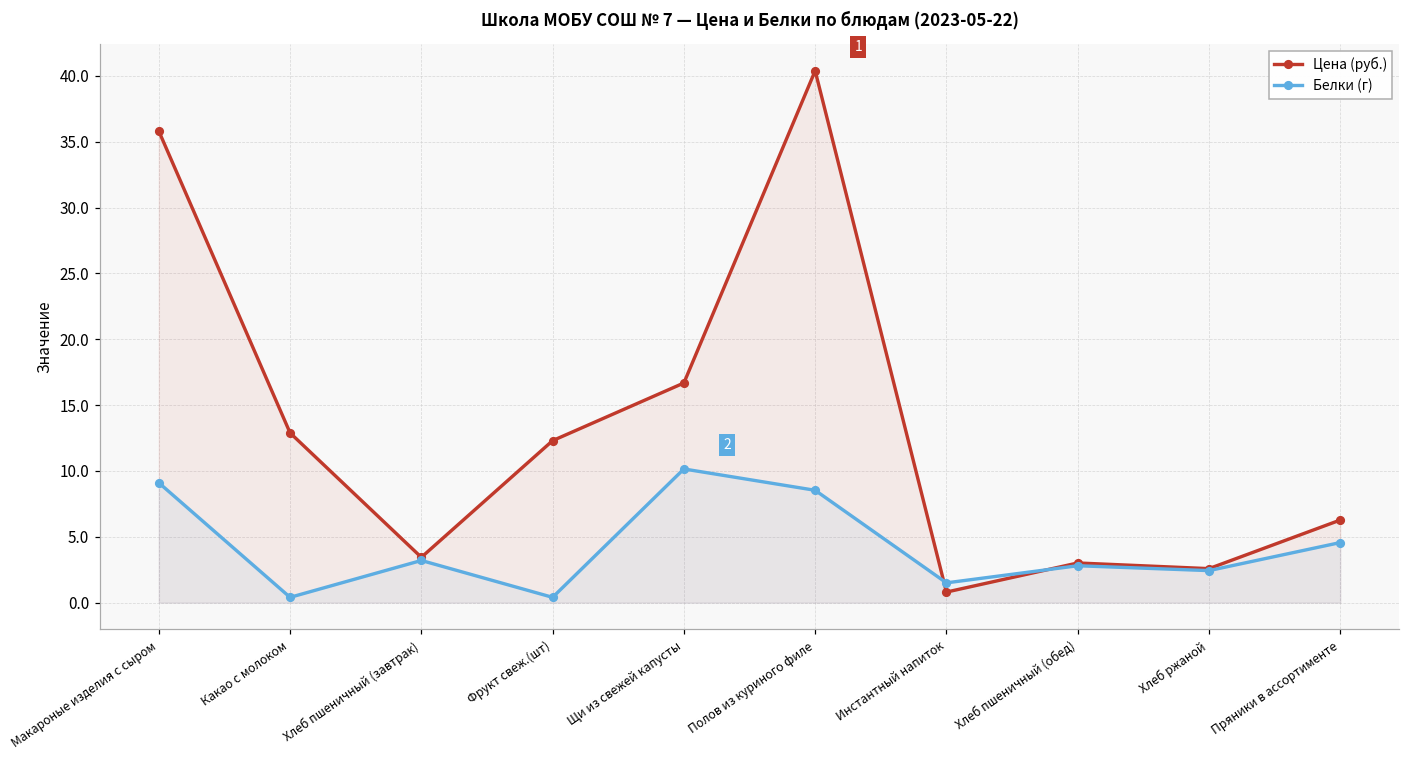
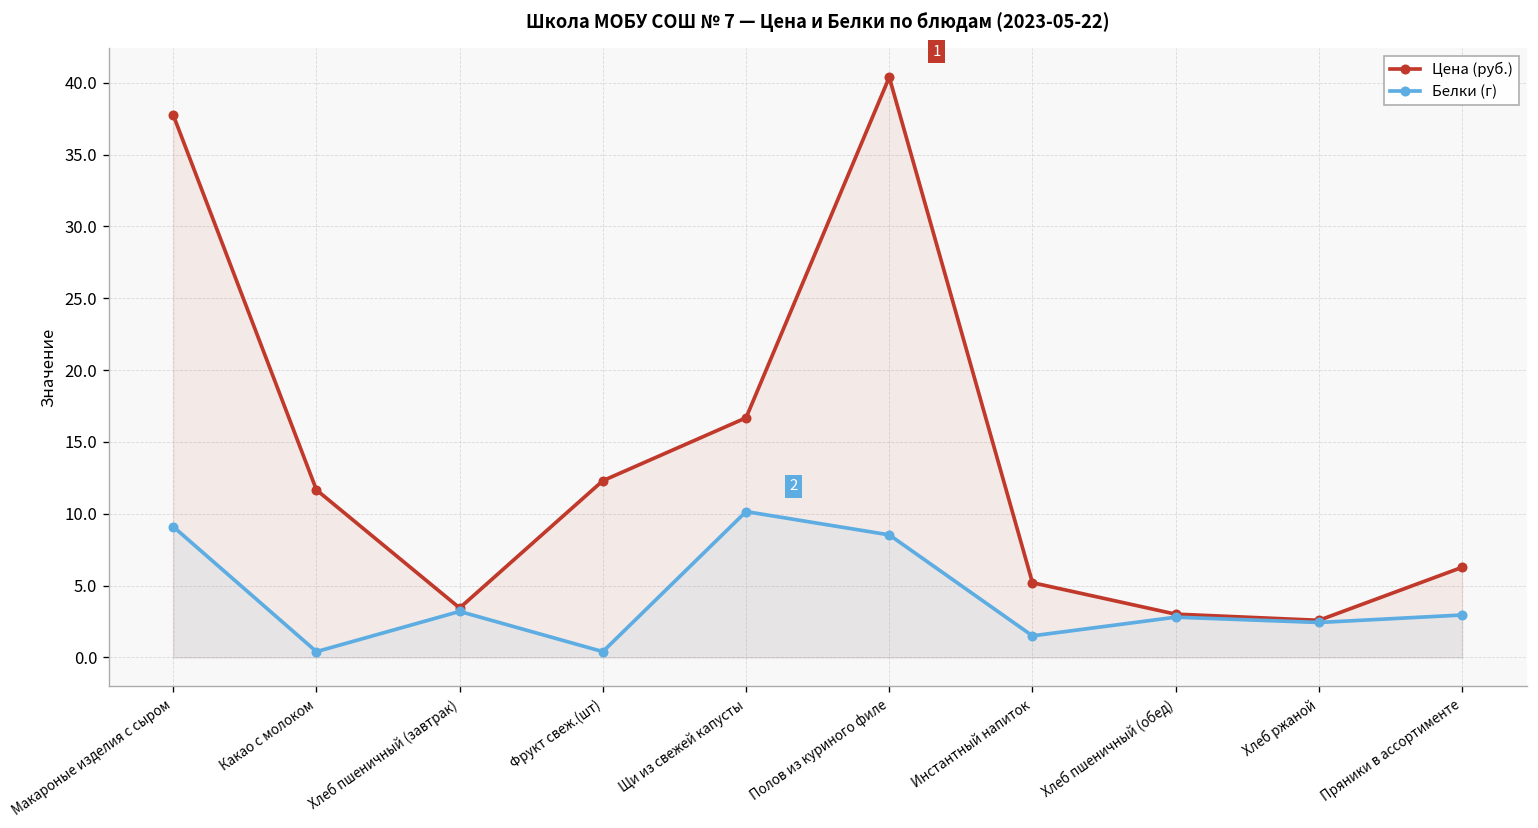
  {
    "Цена (руб.)": {
-     "Макароные изделия с сыром": 35.8,
-     "Какао с молоком": 12.9,
+     "Макароные изделия с сыром": 37.8,
+     "Какао с молоком": 11.7,
      "Хлеб пшеничный (завтрак)": 3.4,
      "Фрукт свеж.(шт)": 12.3,
      "Щи из свежей капусты": 16.7,
      "Полов из куриного филе": 40.4,
-     "Инстантный напиток": 0.8,
+     "Инстантный напиток": 5.2,
      "Пряники в ассортименте": 6.3
    },
    "Белки (г)": {
      "Макароные изделия с сыром": 9.1,
      "Какао с молоком": 0.4,
      "Хлеб пшеничный (завтрак)": 3.2,
      "Фрукт свеж.(шт)": 0.4,
      "Щи из свежей капусты": 10.2,
      "Полов из куриного филе": 8.5,
      "Инстантный напиток": 1.5,
-     "Пряники в ассортименте": 4.6
+     "Пряники в ассортименте": 3.0
    }
  }
